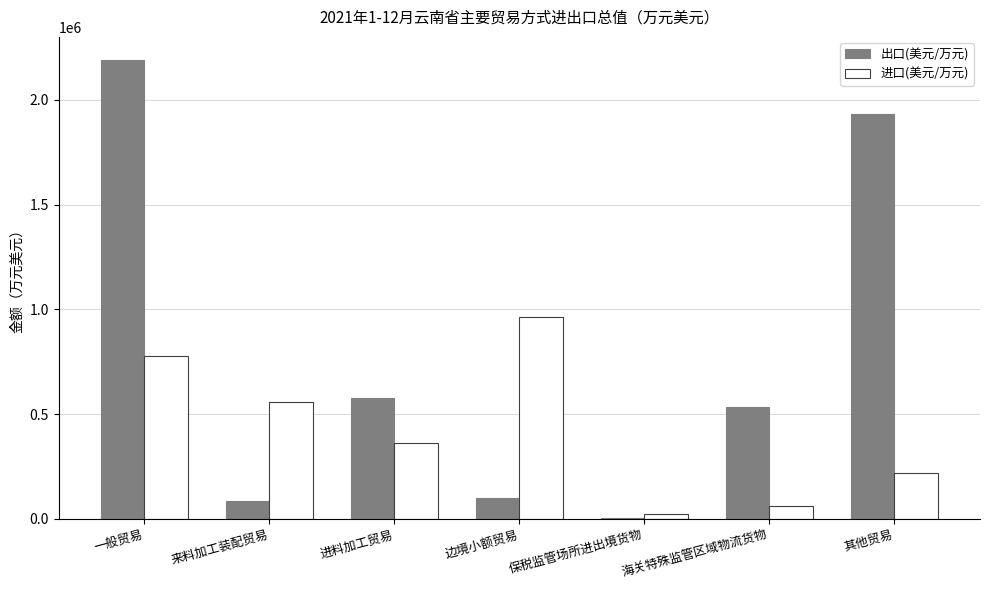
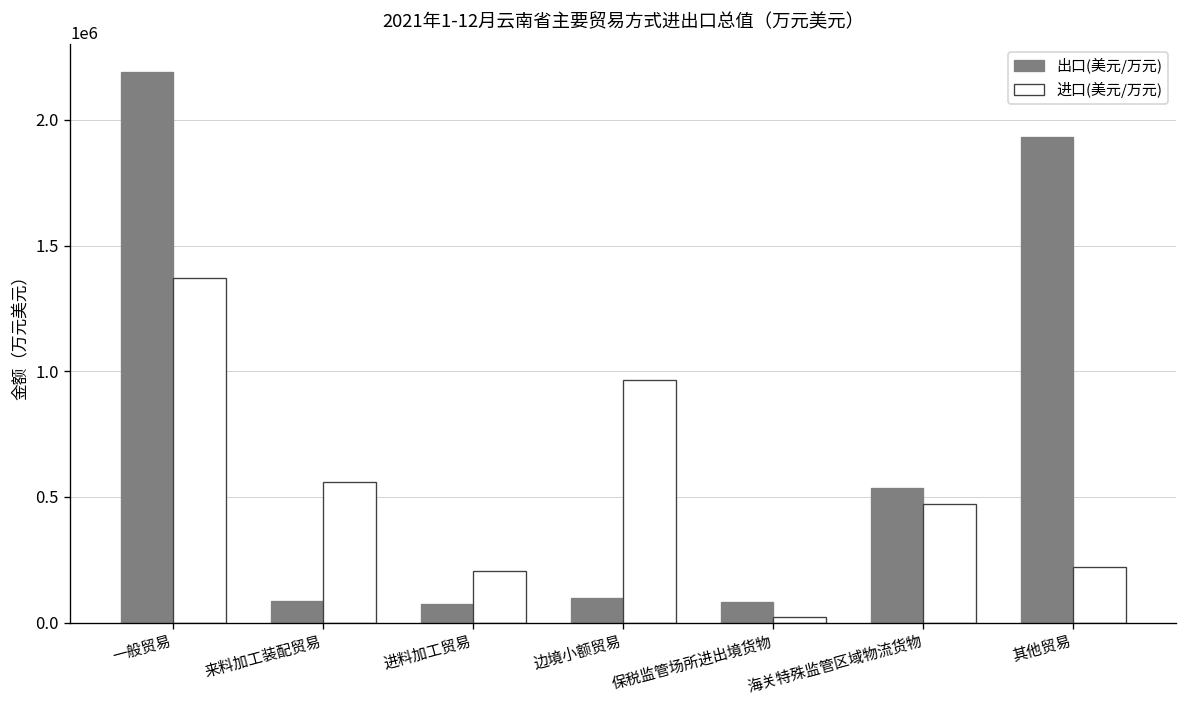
  {
    "出口(美元/万元)": {
      "一般贸易": 2190000,
      "来料加工装配贸易": 90000,
-     "进料加工贸易": 580000,
+     "进料加工贸易": 70000,
      "边境小额贸易": 100000,
-     "保税监管场所进出境货物": 0,
+     "保税监管场所进出境货物": 80000,
      "海关特殊监管区域物流货物": 530000,
      "其他贸易": 1930000
    },
    "进口(美元/万元)": {
-     "一般贸易": 780000,
+     "一般贸易": 1370000,
      "来料加工装配贸易": 560000,
-     "进料加工贸易": 360000,
+     "进料加工贸易": 210000,
      "边境小额贸易": 970000,
      "保税监管场所进出境货物": 20000,
-     "海关特殊监管区域物流货物": 60000,
+     "海关特殊监管区域物流货物": 470000,
      "其他贸易": 220000
    }
  }
